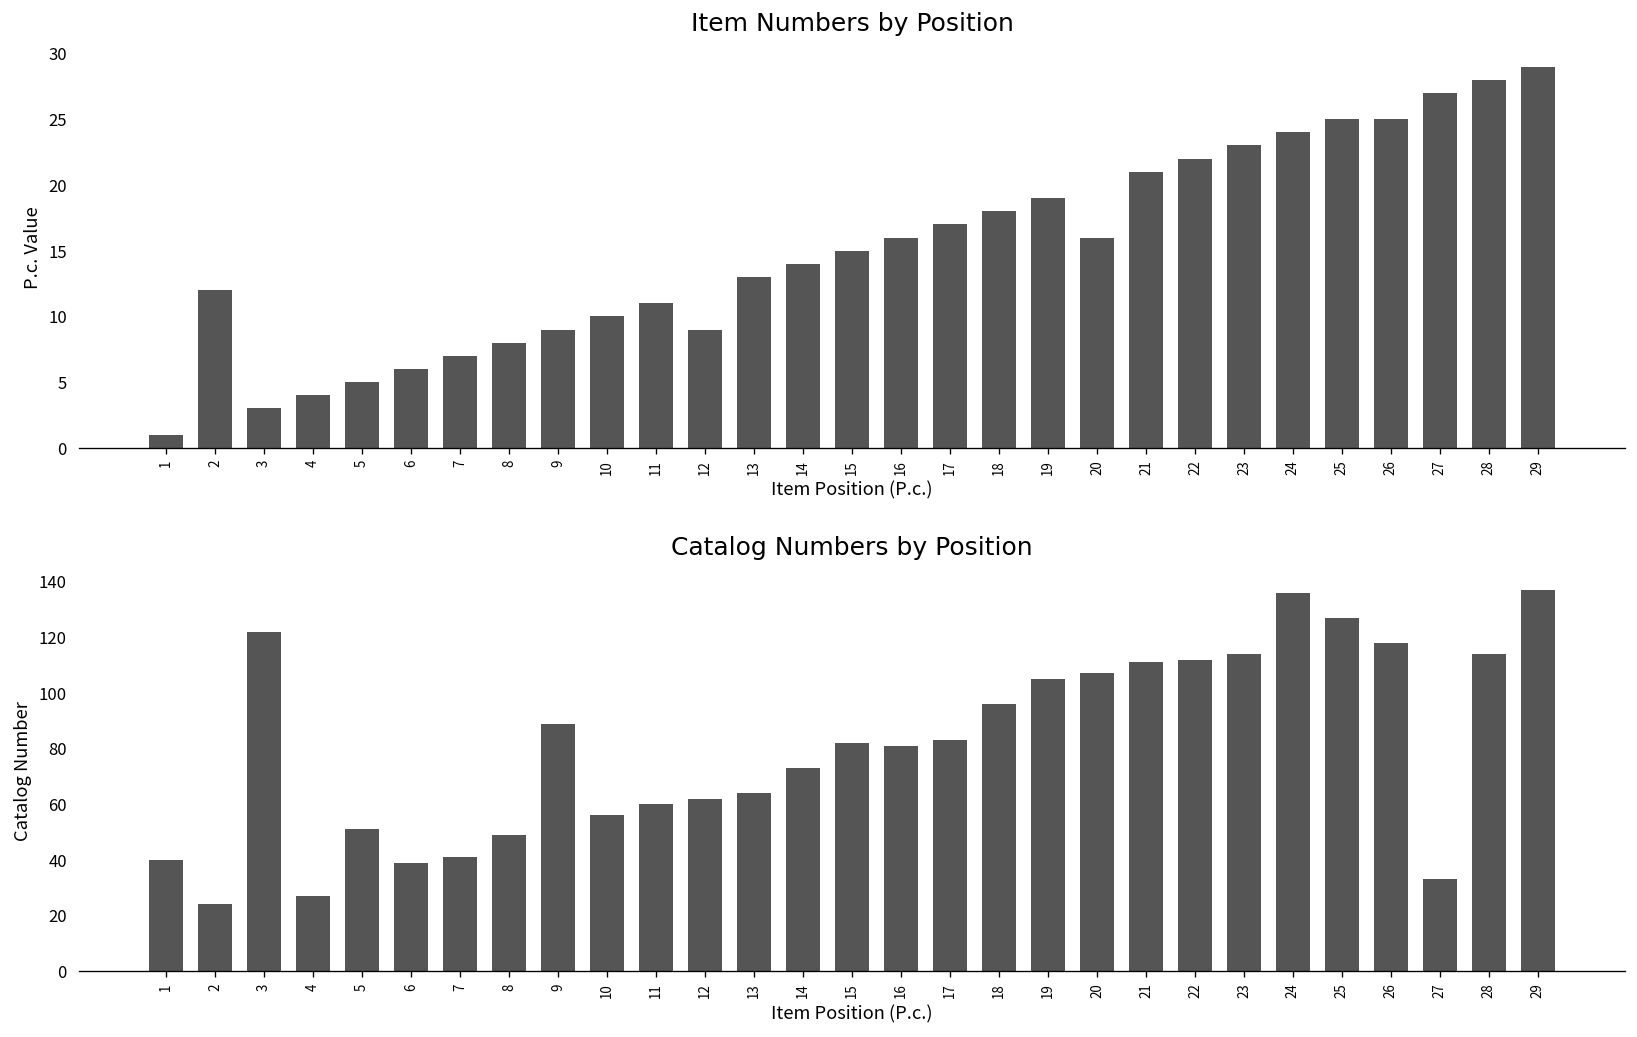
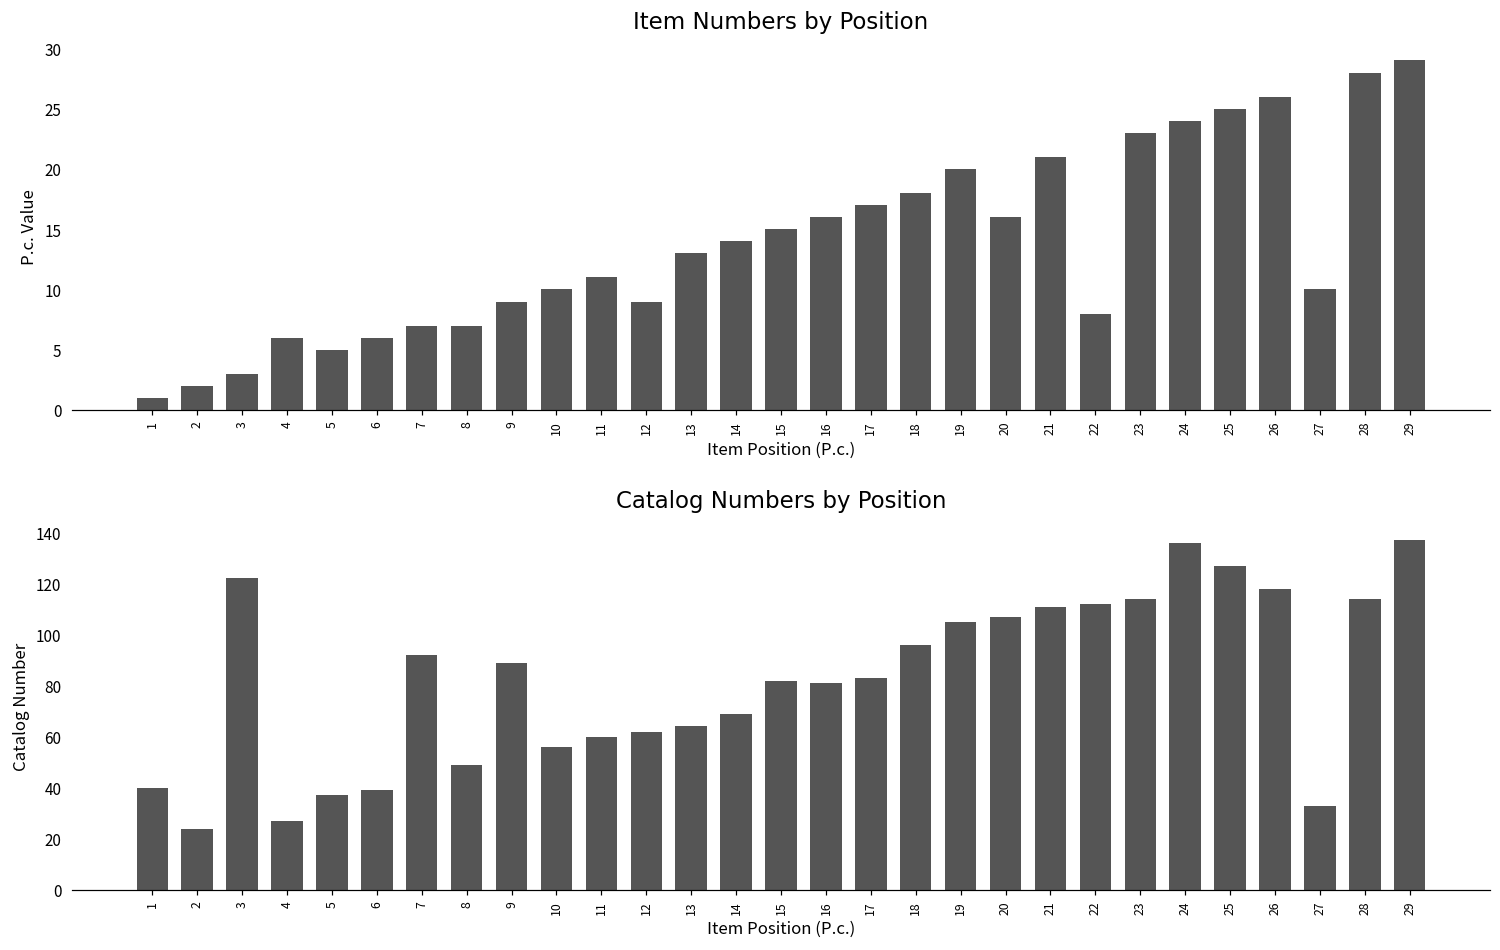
  {
    "Item Numbers by Position": {
      "1": 1,
-     "2": 12,
+     "2": 2,
      "3": 3,
-     "4": 4,
+     "4": 6,
      "5": 5,
      "6": 6,
      "7": 7,
-     "8": 8,
+     "8": 7,
      "9": 9,
      "10": 10,
      "11": 11,
      "12": 9,
      "13": 13,
      "14": 14,
      "15": 15,
      "16": 16,
      "17": 17,
      "18": 18,
-     "19": 19,
+     "19": 20,
      "20": 16,
      "21": 21,
-     "22": 22,
+     "22": 8,
      "23": 23,
      "24": 24,
      "25": 25,
-     "26": 25,
-     "27": 27,
+     "26": 26,
+     "27": 10,
      "28": 28,
      "29": 29
    },
    "Catalog Numbers by Position": {
      "1": 40,
      "2": 24,
      "3": 122,
      "4": 27,
-     "5": 51,
+     "5": 37,
      "6": 39,
-     "7": 41,
+     "7": 92,
      "8": 49,
      "9": 89,
      "10": 56,
      "11": 60,
      "12": 62,
      "13": 64,
-     "14": 73,
+     "14": 69,
      "15": 82,
      "16": 81,
      "17": 83,
      "18": 96,
      "19": 105,
      "20": 107,
      "21": 111,
      "22": 112,
      "23": 114,
      "24": 136,
      "25": 127,
      "26": 118,
      "27": 33,
      "28": 114,
      "29": 137
    }
  }
